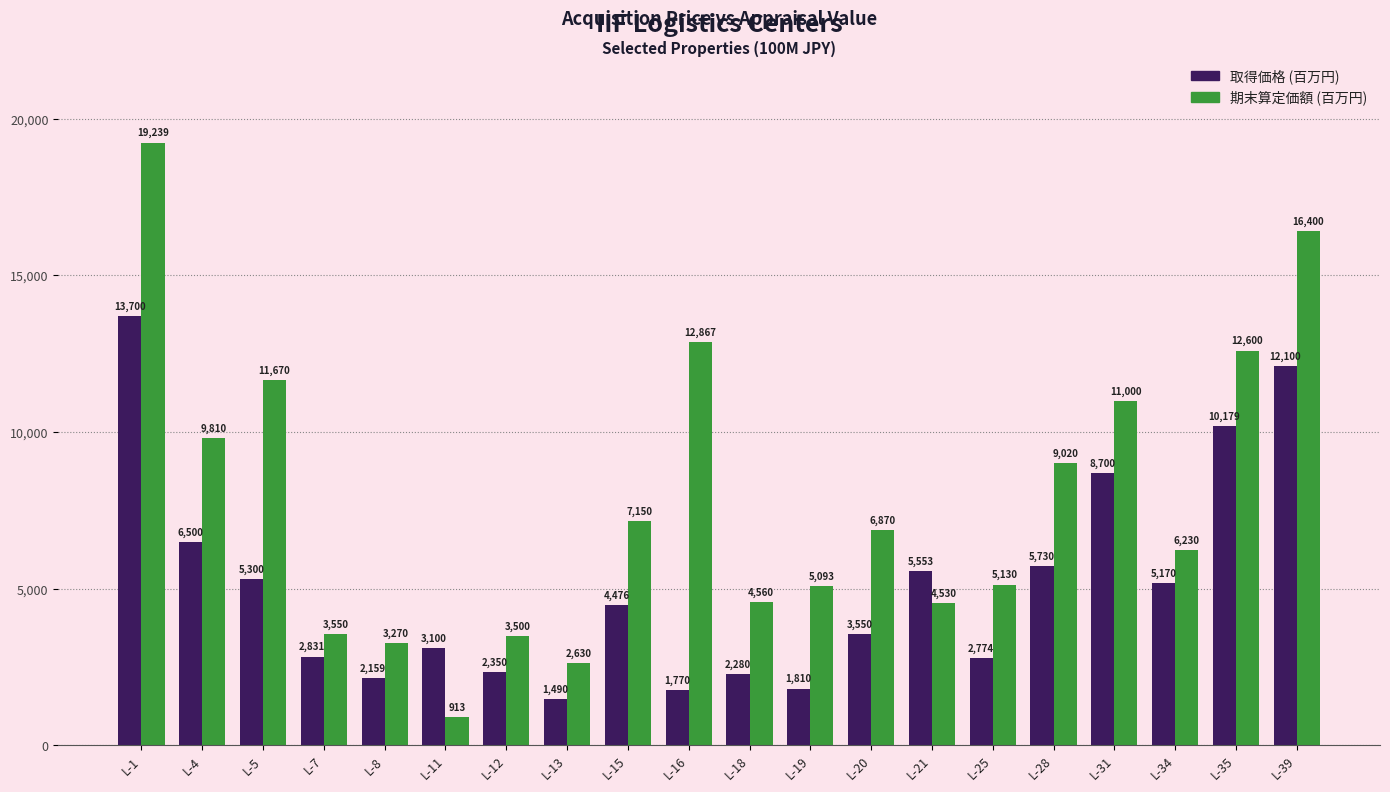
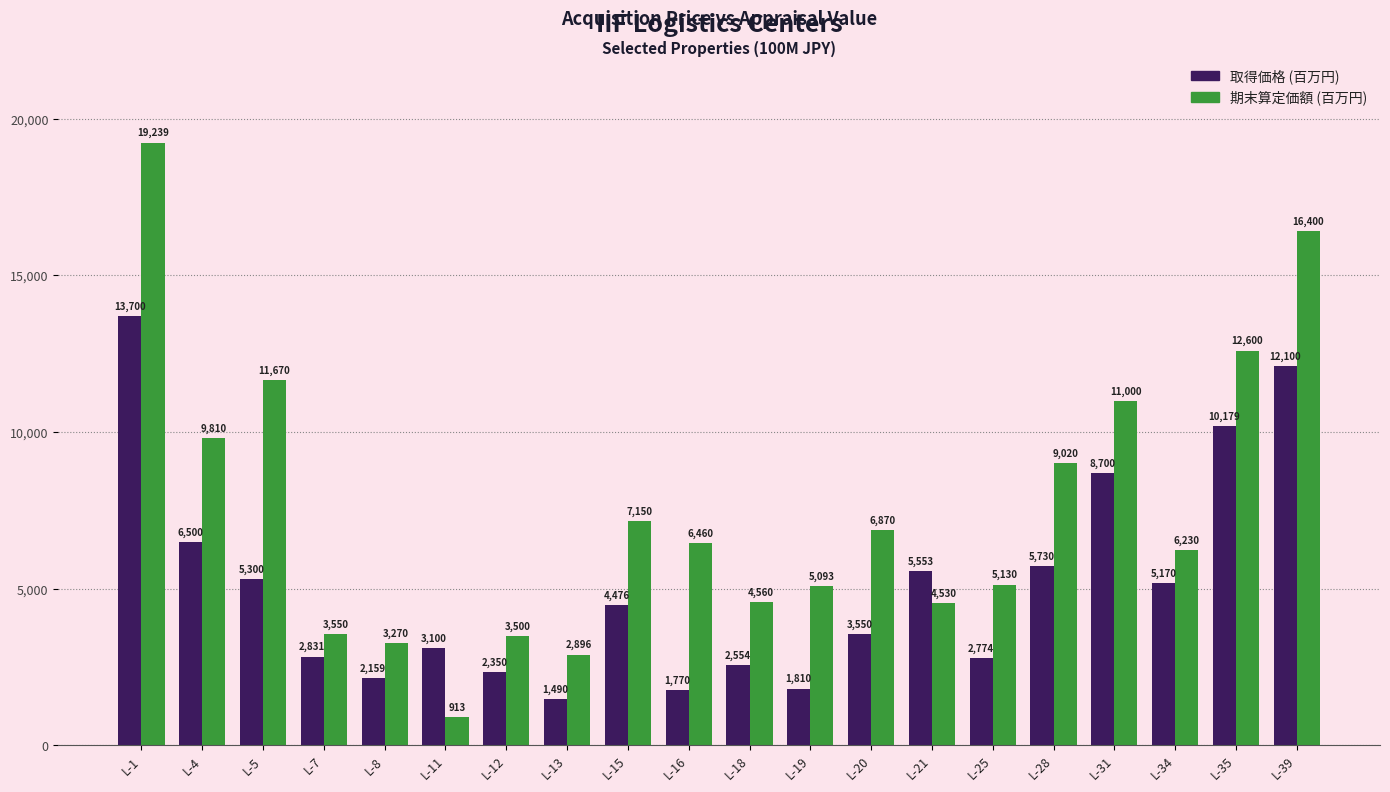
  {
    "取得価格 (百万円)": {
      "L-1": "13,700",
      "L-4": "6,500",
      "L-5": "5,300",
      "L-7": "2,831",
      "L-8": "2,159",
      "L-11": "3,100",
      "L-12": "2,350",
      "L-13": "1,490",
      "L-15": "4,476",
      "L-16": "1,770",
-     "L-18": "2,280",
+     "L-18": "2,554",
      "L-19": "1,810",
      "L-20": "3,550",
      "L-21": "5,553",
      "L-25": "2,774",
      "L-28": "5,730",
      "L-31": "8,700",
      "L-34": "5,170",
      "L-35": "10,179",
      "L-39": "12,100"
    },
    "期末算定価額 (百万円)": {
      "L-1": "19,239",
      "L-4": "9,810",
      "L-5": "11,670",
      "L-7": "3,550",
      "L-8": "3,270",
      "L-11": "913",
      "L-12": "3,500",
-     "L-13": "2,630",
+     "L-13": "2,896",
      "L-15": "7,150",
-     "L-16": "12,867",
+     "L-16": "6,460",
      "L-18": "4,560",
      "L-19": "5,093",
      "L-20": "6,870",
      "L-21": "4,530",
      "L-25": "5,130",
      "L-28": "9,020",
      "L-31": "11,000",
      "L-34": "6,230",
      "L-35": "12,600",
      "L-39": "16,400"
    }
  }
